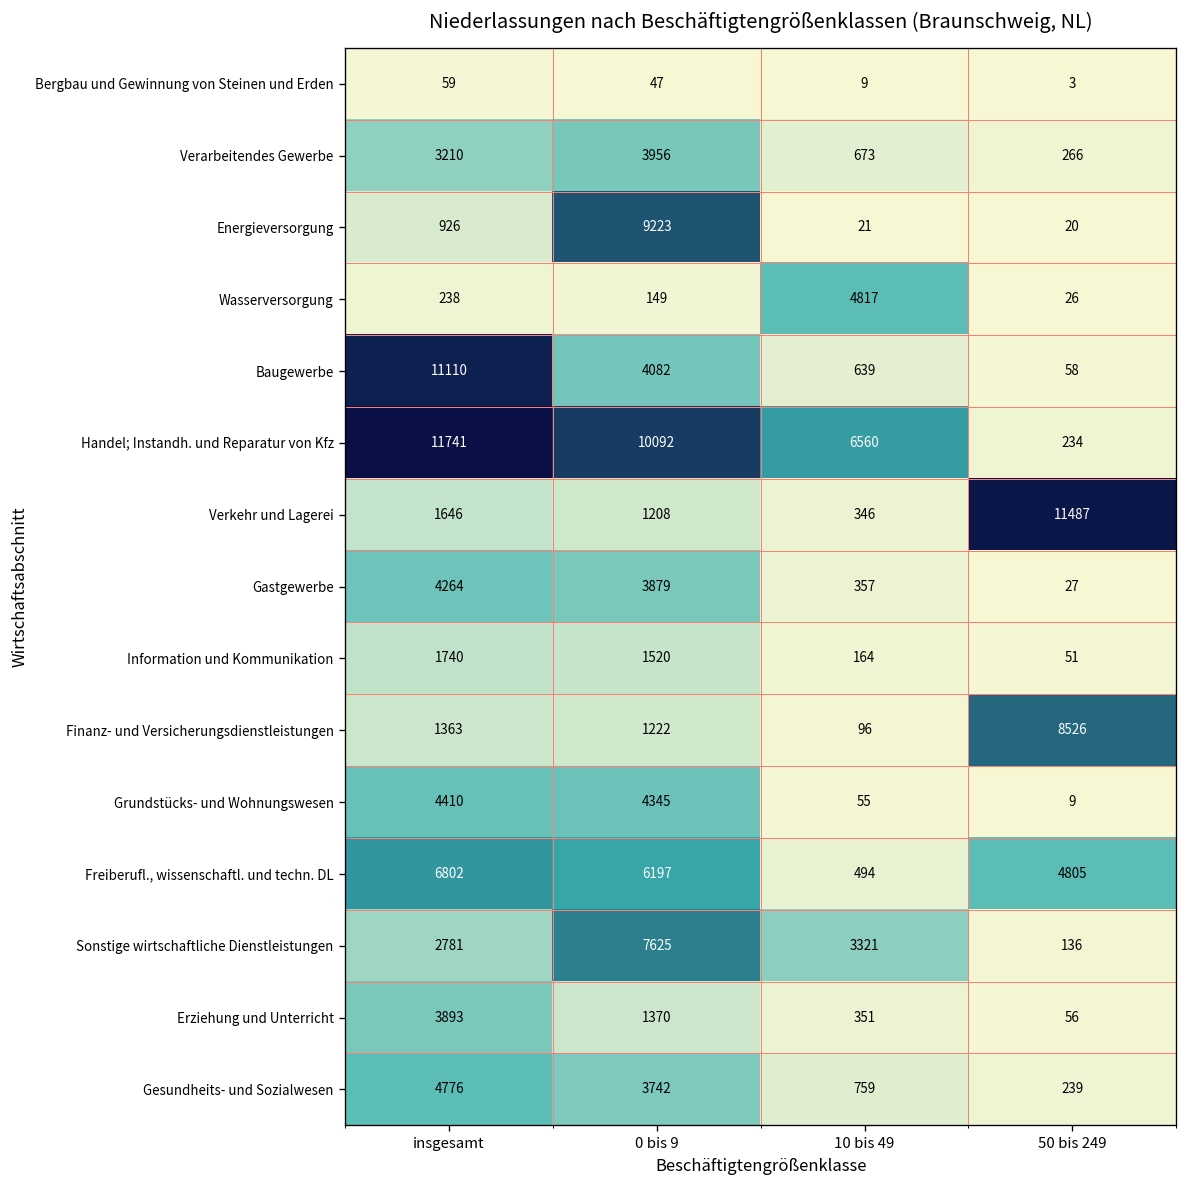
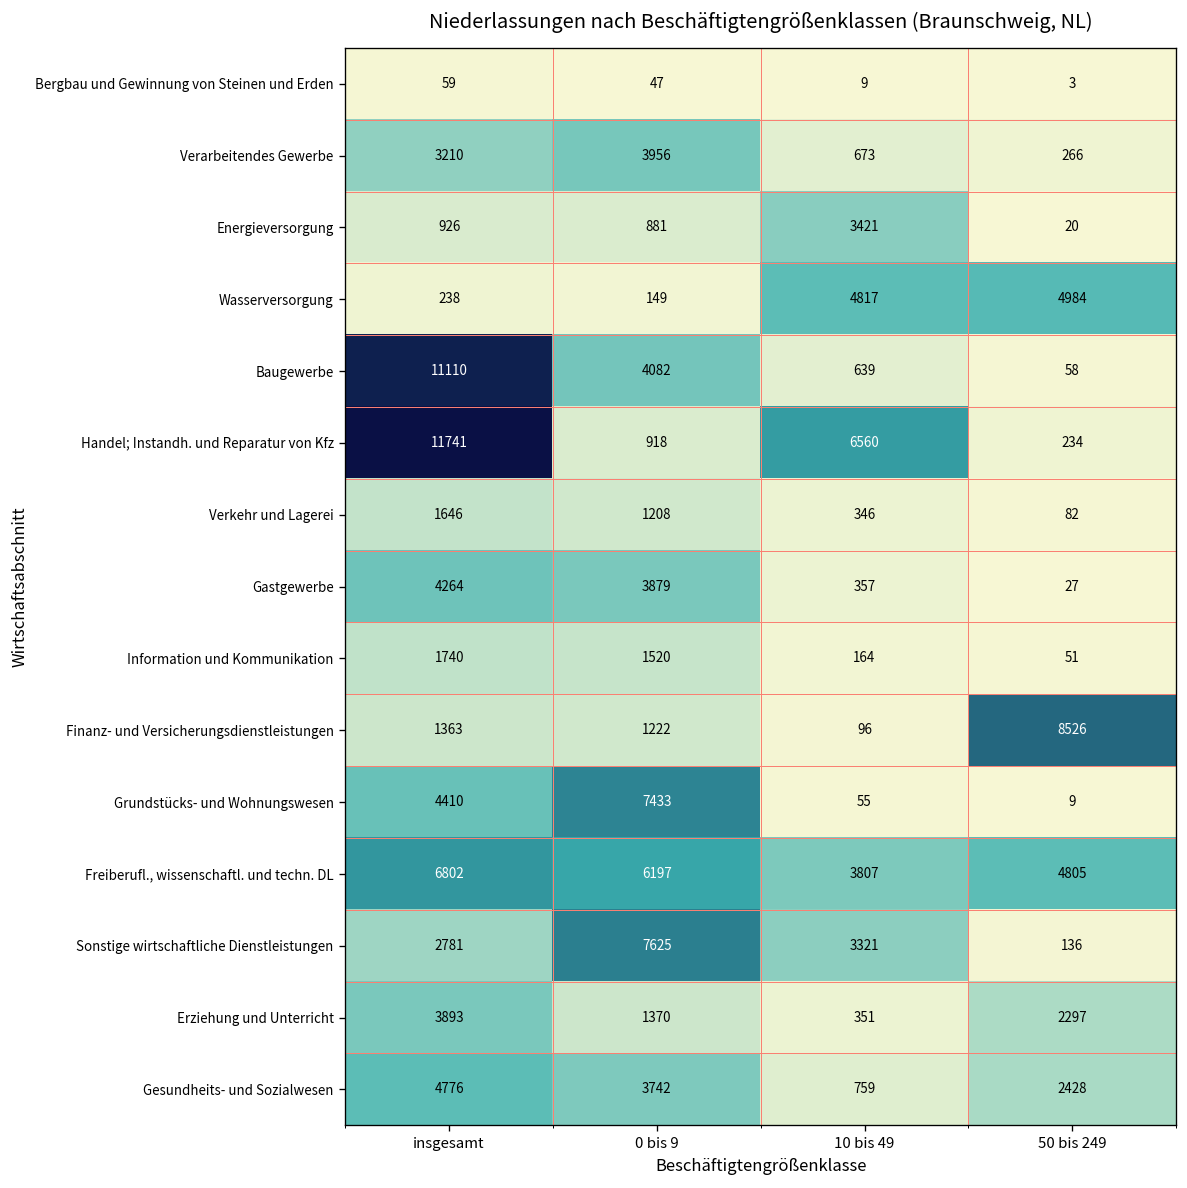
  {
    "Bergbau und Gewinnung von Steinen und Erden": {
      "insgesamt": 59,
      "0 bis 9": 47,
      "10 bis 49": 9,
      "50 bis 249": 3
    },
    "Verarbeitendes Gewerbe": {
      "insgesamt": 3210,
      "0 bis 9": 3956,
      "10 bis 49": 673,
      "50 bis 249": 266
    },
    "Energieversorgung": {
      "insgesamt": 926,
-     "0 bis 9": 9223,
-     "10 bis 49": 21,
+     "0 bis 9": 881,
+     "10 bis 49": 3421,
      "50 bis 249": 20
    },
    "Wasserversorgung": {
      "insgesamt": 238,
      "0 bis 9": 149,
      "10 bis 49": 4817,
-     "50 bis 249": 26
+     "50 bis 249": 4984
    },
    "Baugewerbe": {
      "insgesamt": 11110,
      "0 bis 9": 4082,
      "10 bis 49": 639,
      "50 bis 249": 58
    },
    "Handel; Instandh. und Reparatur von Kfz": {
      "insgesamt": 11741,
-     "0 bis 9": 10092,
+     "0 bis 9": 918,
      "10 bis 49": 6560,
      "50 bis 249": 234
    },
    "Verkehr und Lagerei": {
      "insgesamt": 1646,
      "0 bis 9": 1208,
      "10 bis 49": 346,
-     "50 bis 249": 11487
+     "50 bis 249": 82
    },
    "Gastgewerbe": {
      "insgesamt": 4264,
      "0 bis 9": 3879,
      "10 bis 49": 357,
      "50 bis 249": 27
    },
    "Information und Kommunikation": {
      "insgesamt": 1740,
      "0 bis 9": 1520,
      "10 bis 49": 164,
      "50 bis 249": 51
    },
    "Finanz- und Versicherungsdienstleistungen": {
      "insgesamt": 1363,
      "0 bis 9": 1222,
      "10 bis 49": 96,
      "50 bis 249": 8526
    },
    "Grundstücks- und Wohnungswesen": {
      "insgesamt": 4410,
-     "0 bis 9": 4345,
+     "0 bis 9": 7433,
      "10 bis 49": 55,
      "50 bis 249": 9
    },
    "Freiberufl., wissenschaftl. und techn. DL": {
      "insgesamt": 6802,
      "0 bis 9": 6197,
-     "10 bis 49": 494,
+     "10 bis 49": 3807,
      "50 bis 249": 4805
    },
    "Sonstige wirtschaftliche Dienstleistungen": {
      "insgesamt": 2781,
      "0 bis 9": 7625,
      "10 bis 49": 3321,
      "50 bis 249": 136
    },
    "Erziehung und Unterricht": {
      "insgesamt": 3893,
      "0 bis 9": 1370,
      "10 bis 49": 351,
-     "50 bis 249": 56
+     "50 bis 249": 2297
    },
    "Gesundheits- und Sozialwesen": {
      "insgesamt": 4776,
      "0 bis 9": 3742,
      "10 bis 49": 759,
-     "50 bis 249": 239
+     "50 bis 249": 2428
    }
  }
